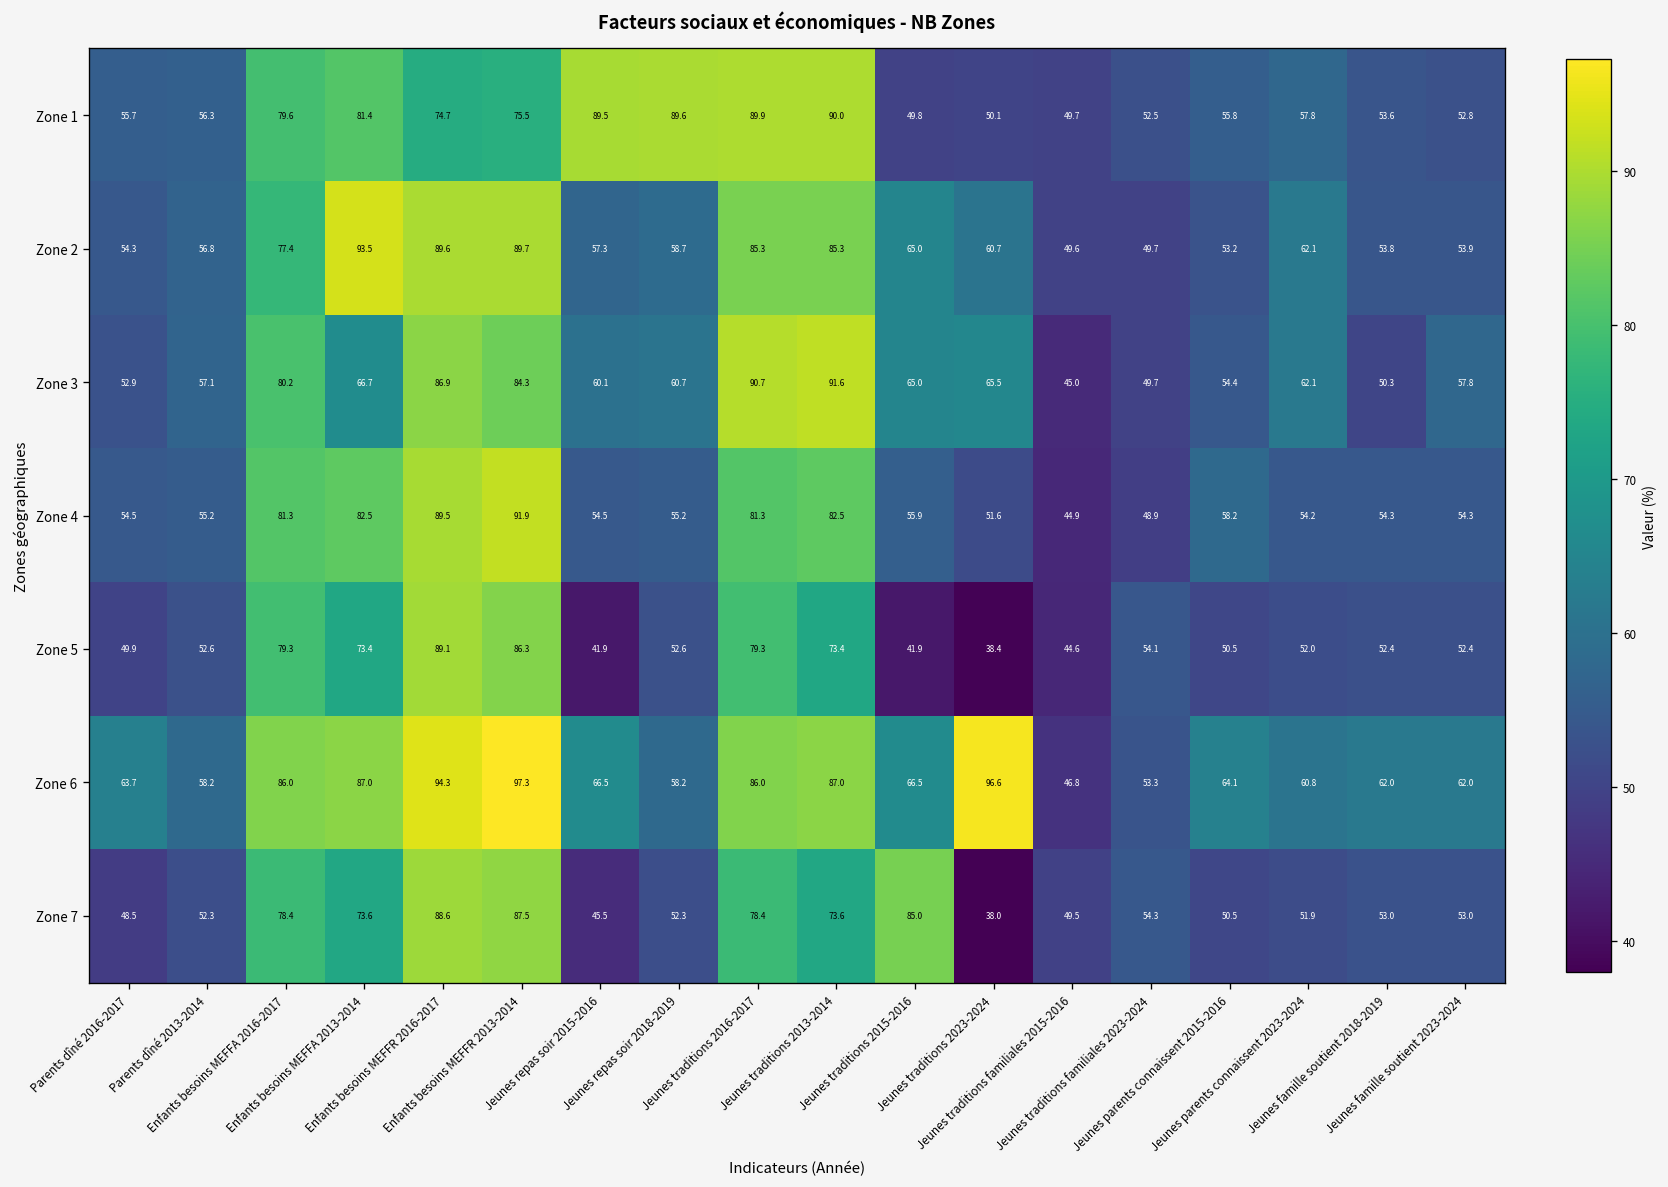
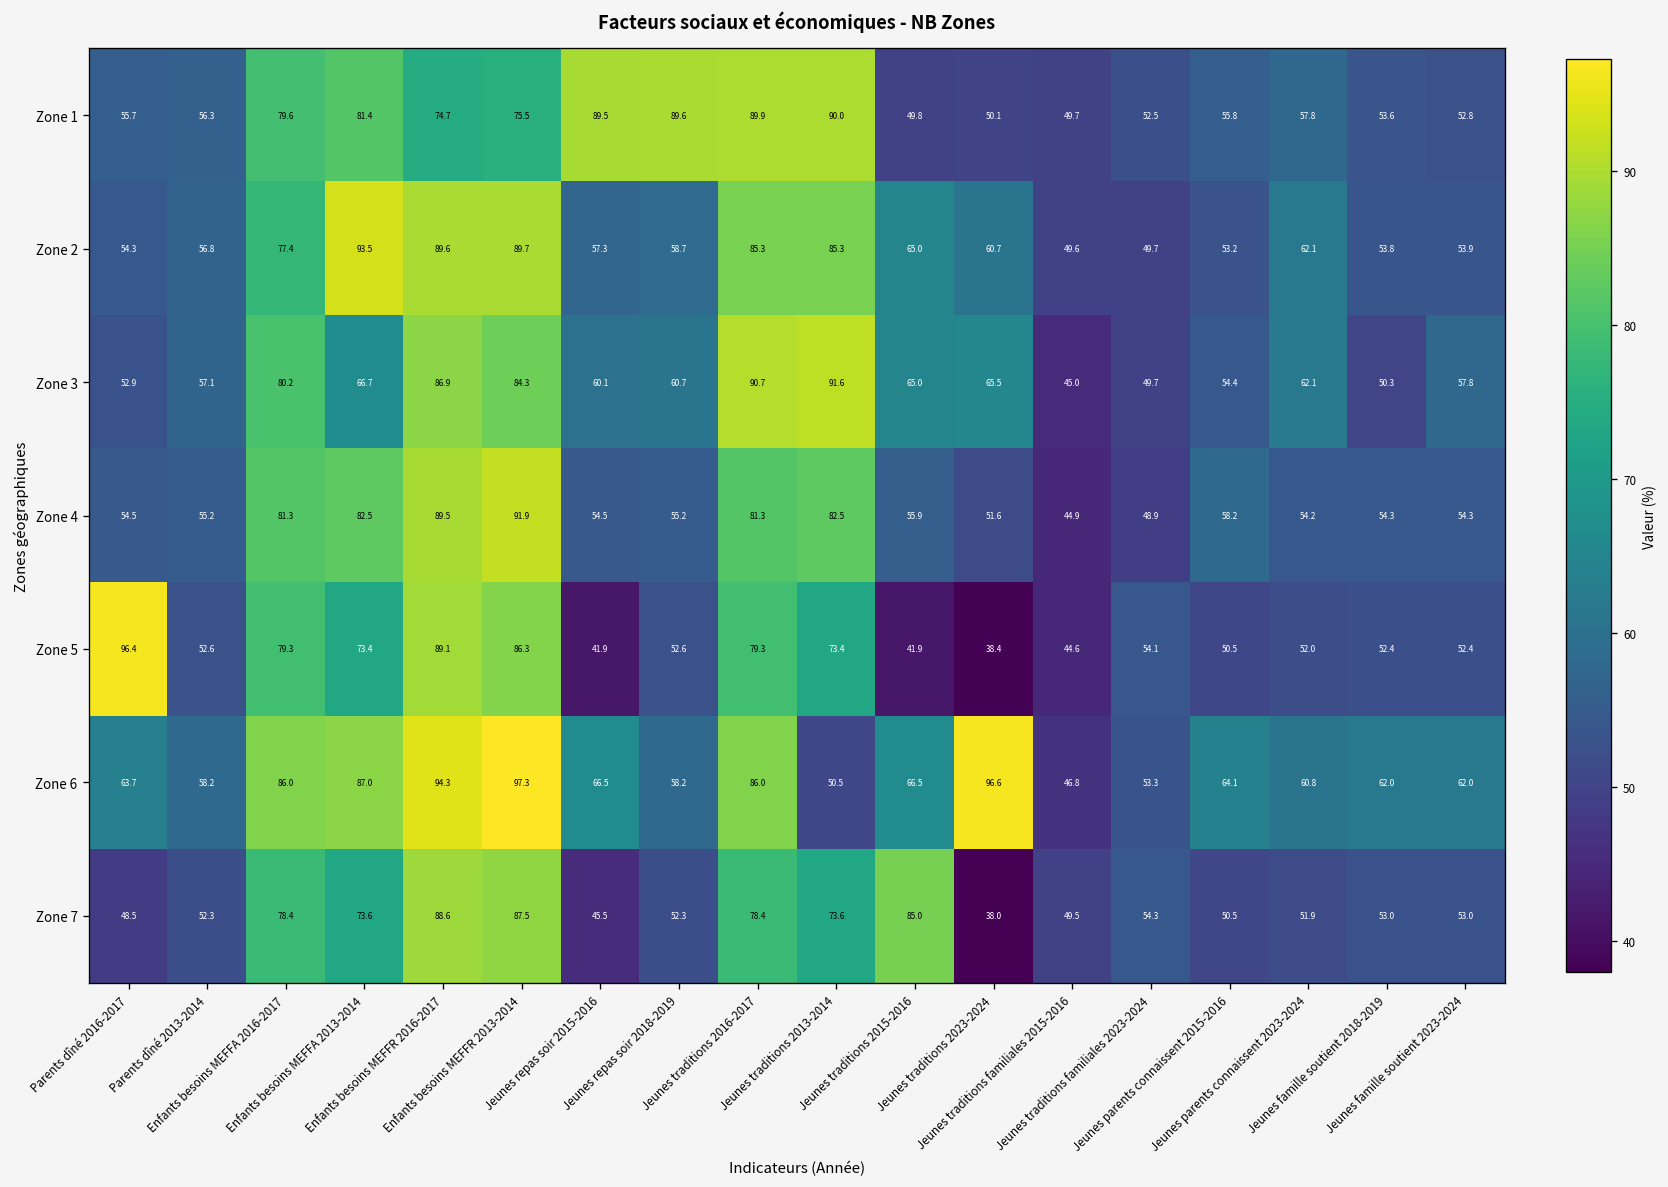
  {
    "Zone 1": {
      "Parents dîné 2016-2017": 55.7,
      "Parents dîné 2013-2014": 56.3,
      "Enfants besoins MEFFA 2016-2017": 79.6,
      "Enfants besoins MEFFA 2013-2014": 81.4,
      "Enfants besoins MEFFR 2016-2017": 74.7,
      "Enfants besoins MEFFR 2013-2014": 75.5,
      "Jeunes repas soir 2015-2016": 89.5,
      "Jeunes repas soir 2018-2019": 89.6,
      "Jeunes traditions 2016-2017": 89.9,
      "Jeunes traditions 2013-2014": 90.0,
      "Jeunes traditions 2015-2016": 49.8,
      "Jeunes traditions 2023-2024": 50.1,
      "Jeunes traditions familiales 2015-2016": 49.7,
      "Jeunes traditions familiales 2023-2024": 52.5,
      "Jeunes parents connaissent 2015-2016": 55.8,
      "Jeunes parents connaissent 2023-2024": 57.8,
      "Jeunes famille soutient 2018-2019": 53.6,
      "Jeunes famille soutient 2023-2024": 52.8
    },
    "Zone 2": {
      "Parents dîné 2016-2017": 54.3,
      "Parents dîné 2013-2014": 56.8,
      "Enfants besoins MEFFA 2016-2017": 77.4,
      "Enfants besoins MEFFA 2013-2014": 93.5,
      "Enfants besoins MEFFR 2016-2017": 89.6,
      "Enfants besoins MEFFR 2013-2014": 89.7,
      "Jeunes repas soir 2015-2016": 57.3,
      "Jeunes repas soir 2018-2019": 58.7,
      "Jeunes traditions 2016-2017": 85.3,
      "Jeunes traditions 2013-2014": 85.3,
      "Jeunes traditions 2015-2016": 65.0,
      "Jeunes traditions 2023-2024": 60.7,
      "Jeunes traditions familiales 2015-2016": 49.6,
      "Jeunes traditions familiales 2023-2024": 49.7,
      "Jeunes parents connaissent 2015-2016": 53.2,
      "Jeunes parents connaissent 2023-2024": 62.1,
      "Jeunes famille soutient 2018-2019": 53.8,
      "Jeunes famille soutient 2023-2024": 53.9
    },
    "Zone 3": {
      "Parents dîné 2016-2017": 52.9,
      "Parents dîné 2013-2014": 57.1,
      "Enfants besoins MEFFA 2016-2017": 80.2,
      "Enfants besoins MEFFA 2013-2014": 66.7,
      "Enfants besoins MEFFR 2016-2017": 86.9,
      "Enfants besoins MEFFR 2013-2014": 84.3,
      "Jeunes repas soir 2015-2016": 60.1,
      "Jeunes repas soir 2018-2019": 60.7,
      "Jeunes traditions 2016-2017": 90.7,
      "Jeunes traditions 2013-2014": 91.6,
      "Jeunes traditions 2015-2016": 65.0,
      "Jeunes traditions 2023-2024": 65.5,
      "Jeunes traditions familiales 2015-2016": 45.0,
      "Jeunes traditions familiales 2023-2024": 49.7,
      "Jeunes parents connaissent 2015-2016": 54.4,
      "Jeunes parents connaissent 2023-2024": 62.1,
      "Jeunes famille soutient 2018-2019": 50.3,
      "Jeunes famille soutient 2023-2024": 57.8
    },
    "Zone 4": {
      "Parents dîné 2016-2017": 54.5,
      "Parents dîné 2013-2014": 55.2,
      "Enfants besoins MEFFA 2016-2017": 81.3,
      "Enfants besoins MEFFA 2013-2014": 82.5,
      "Enfants besoins MEFFR 2016-2017": 89.5,
      "Enfants besoins MEFFR 2013-2014": 91.9,
      "Jeunes repas soir 2015-2016": 54.5,
      "Jeunes repas soir 2018-2019": 55.2,
      "Jeunes traditions 2016-2017": 81.3,
      "Jeunes traditions 2013-2014": 82.5,
      "Jeunes traditions 2015-2016": 55.9,
      "Jeunes traditions 2023-2024": 51.6,
      "Jeunes traditions familiales 2015-2016": 44.9,
      "Jeunes traditions familiales 2023-2024": 48.9,
      "Jeunes parents connaissent 2015-2016": 58.2,
      "Jeunes parents connaissent 2023-2024": 54.2,
      "Jeunes famille soutient 2018-2019": 54.3,
      "Jeunes famille soutient 2023-2024": 54.3
    },
    "Zone 5": {
-     "Parents dîné 2016-2017": 49.9,
+     "Parents dîné 2016-2017": 96.4,
      "Parents dîné 2013-2014": 52.6,
      "Enfants besoins MEFFA 2016-2017": 79.3,
      "Enfants besoins MEFFA 2013-2014": 73.4,
      "Enfants besoins MEFFR 2016-2017": 89.1,
      "Enfants besoins MEFFR 2013-2014": 86.3,
      "Jeunes repas soir 2015-2016": 41.9,
      "Jeunes repas soir 2018-2019": 52.6,
      "Jeunes traditions 2016-2017": 79.3,
      "Jeunes traditions 2013-2014": 73.4,
      "Jeunes traditions 2015-2016": 41.9,
      "Jeunes traditions 2023-2024": 38.4,
      "Jeunes traditions familiales 2015-2016": 44.6,
      "Jeunes traditions familiales 2023-2024": 54.1,
      "Jeunes parents connaissent 2015-2016": 50.5,
      "Jeunes parents connaissent 2023-2024": 52.0,
      "Jeunes famille soutient 2018-2019": 52.4,
      "Jeunes famille soutient 2023-2024": 52.4
    },
    "Zone 6": {
      "Parents dîné 2016-2017": 63.7,
      "Parents dîné 2013-2014": 58.2,
      "Enfants besoins MEFFA 2016-2017": 86.0,
      "Enfants besoins MEFFA 2013-2014": 87.0,
      "Enfants besoins MEFFR 2016-2017": 94.3,
      "Enfants besoins MEFFR 2013-2014": 97.3,
      "Jeunes repas soir 2015-2016": 66.5,
      "Jeunes repas soir 2018-2019": 58.2,
      "Jeunes traditions 2016-2017": 86.0,
-     "Jeunes traditions 2013-2014": 87.0,
+     "Jeunes traditions 2013-2014": 50.5,
      "Jeunes traditions 2015-2016": 66.5,
      "Jeunes traditions 2023-2024": 96.6,
      "Jeunes traditions familiales 2015-2016": 46.8,
      "Jeunes traditions familiales 2023-2024": 53.3,
      "Jeunes parents connaissent 2015-2016": 64.1,
      "Jeunes parents connaissent 2023-2024": 60.8,
      "Jeunes famille soutient 2018-2019": 62.0,
      "Jeunes famille soutient 2023-2024": 62.0
    },
    "Zone 7": {
      "Parents dîné 2016-2017": 48.5,
      "Parents dîné 2013-2014": 52.3,
      "Enfants besoins MEFFA 2016-2017": 78.4,
      "Enfants besoins MEFFA 2013-2014": 73.6,
      "Enfants besoins MEFFR 2016-2017": 88.6,
      "Enfants besoins MEFFR 2013-2014": 87.5,
      "Jeunes repas soir 2015-2016": 45.5,
      "Jeunes repas soir 2018-2019": 52.3,
      "Jeunes traditions 2016-2017": 78.4,
      "Jeunes traditions 2013-2014": 73.6,
      "Jeunes traditions 2015-2016": 85.0,
      "Jeunes traditions 2023-2024": 38.0,
      "Jeunes traditions familiales 2015-2016": 49.5,
      "Jeunes traditions familiales 2023-2024": 54.3,
      "Jeunes parents connaissent 2015-2016": 50.5,
      "Jeunes parents connaissent 2023-2024": 51.9,
      "Jeunes famille soutient 2018-2019": 53.0,
      "Jeunes famille soutient 2023-2024": 53.0
    }
  }
